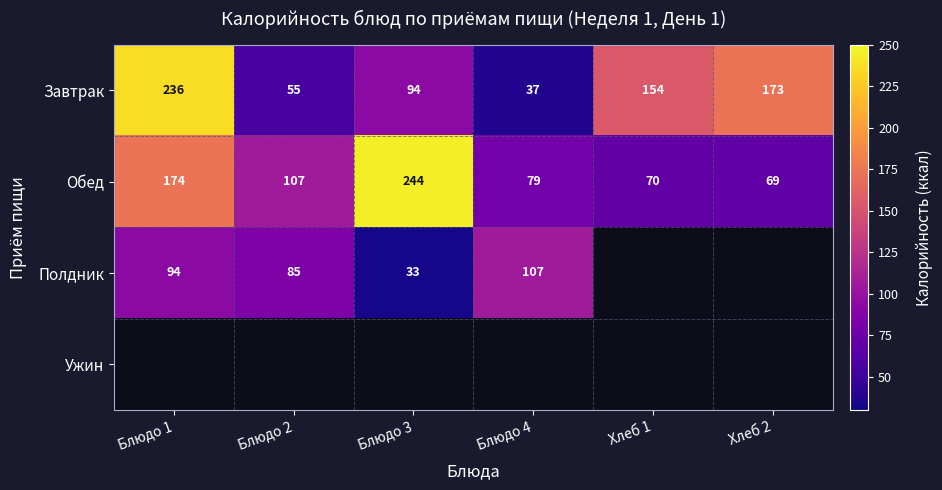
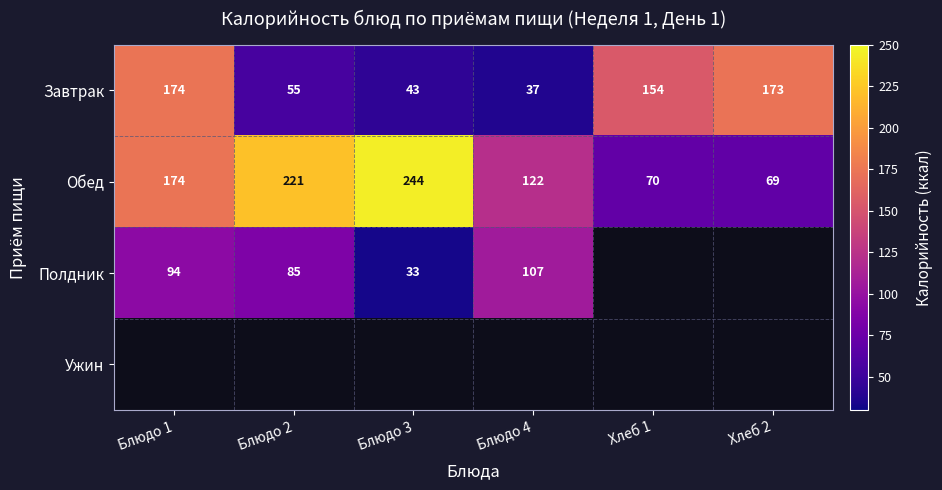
  {
    "Завтрак": {
-     "Блюдо 1": 236,
+     "Блюдо 1": 174,
      "Блюдо 2": 55,
-     "Блюдо 3": 94,
+     "Блюдо 3": 43,
      "Блюдо 4": 37,
      "Хлеб 1": 154,
      "Хлеб 2": 173
    },
    "Обед": {
      "Блюдо 1": 174,
-     "Блюдо 2": 107,
+     "Блюдо 2": 221,
      "Блюдо 3": 244,
-     "Блюдо 4": 79,
+     "Блюдо 4": 122,
      "Хлеб 1": 70,
      "Хлеб 2": 69
    },
    "Полдник": {
      "Блюдо 1": 94,
      "Блюдо 2": 85,
      "Блюдо 3": 33,
      "Блюдо 4": 107
    }
  }
